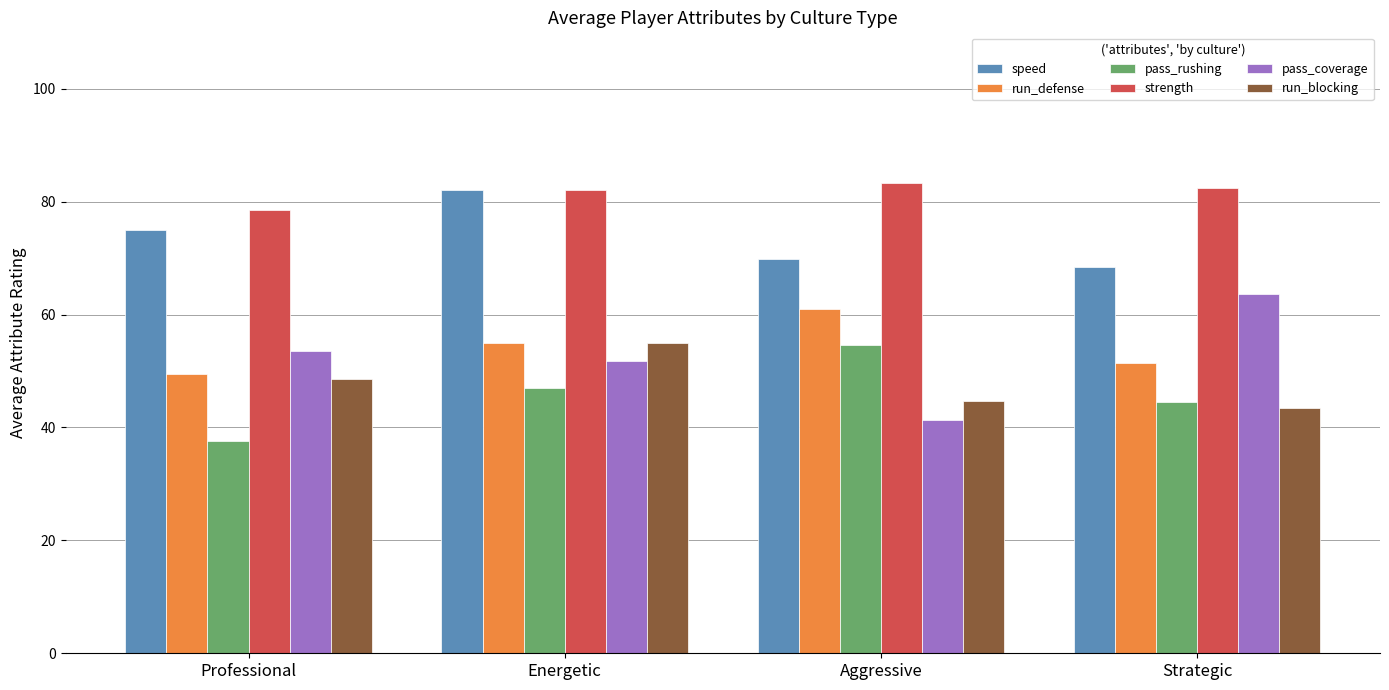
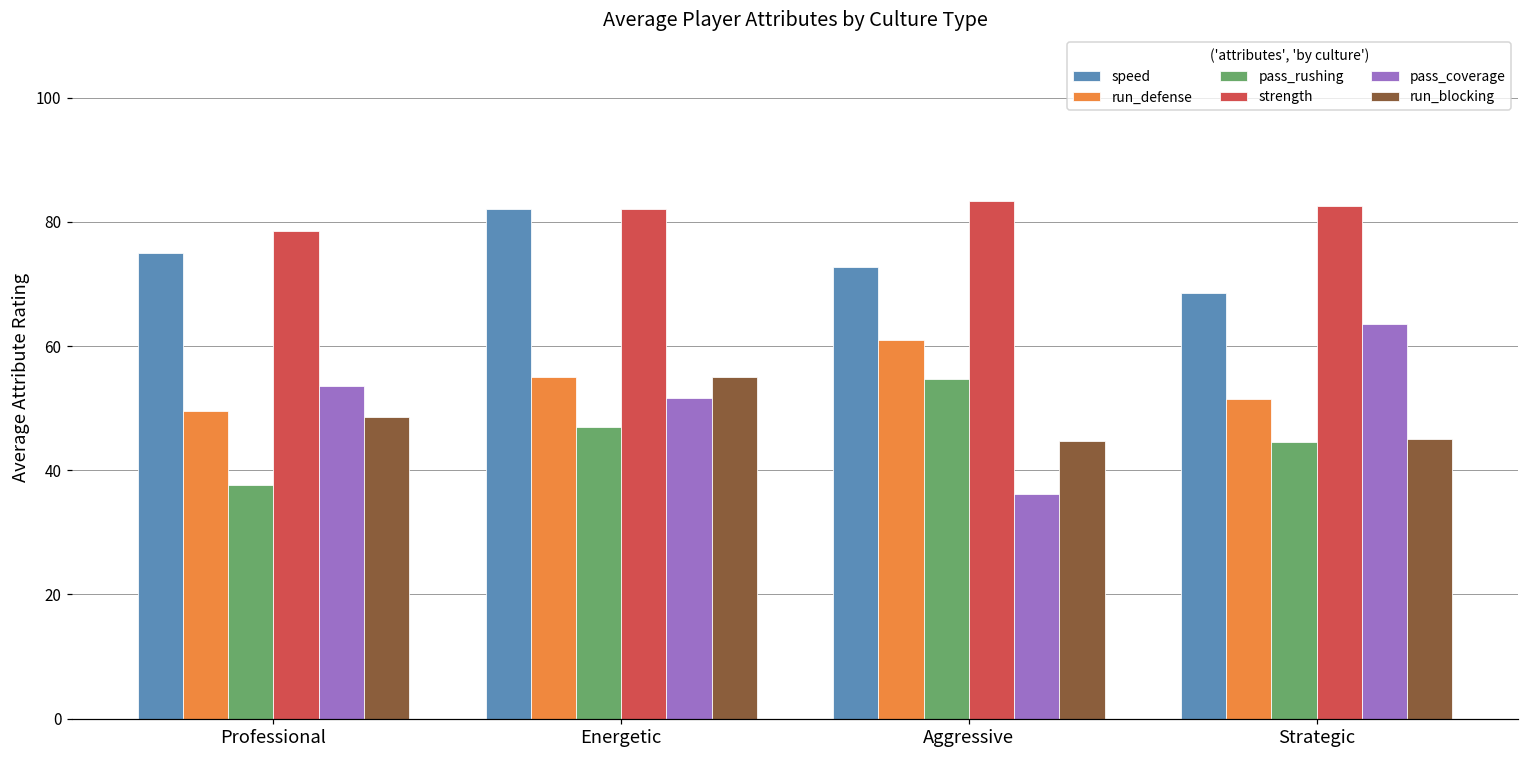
  {
    "speed": {
      "Professional": 75,
      "Energetic": 82,
-     "Aggressive": 70,
+     "Aggressive": 73,
      "Strategic": 69
    },
    "run_defense": {
      "Professional": 50,
      "Energetic": 55,
      "Aggressive": 61,
      "Strategic": 52
    },
    "pass_rushing": {
      "Professional": 38,
      "Energetic": 47,
      "Aggressive": 55,
      "Strategic": 45
    },
    "strength": {
      "Professional": 79,
      "Energetic": 82,
      "Aggressive": 83,
      "Strategic": 83
    },
    "pass_coverage": {
      "Professional": 54,
      "Energetic": 52,
-     "Aggressive": 41,
+     "Aggressive": 36,
      "Strategic": 64
    },
    "run_blocking": {
      "Professional": 49,
      "Energetic": 55,
      "Aggressive": 45,
-     "Strategic": 44
+     "Strategic": 45
    }
  }
